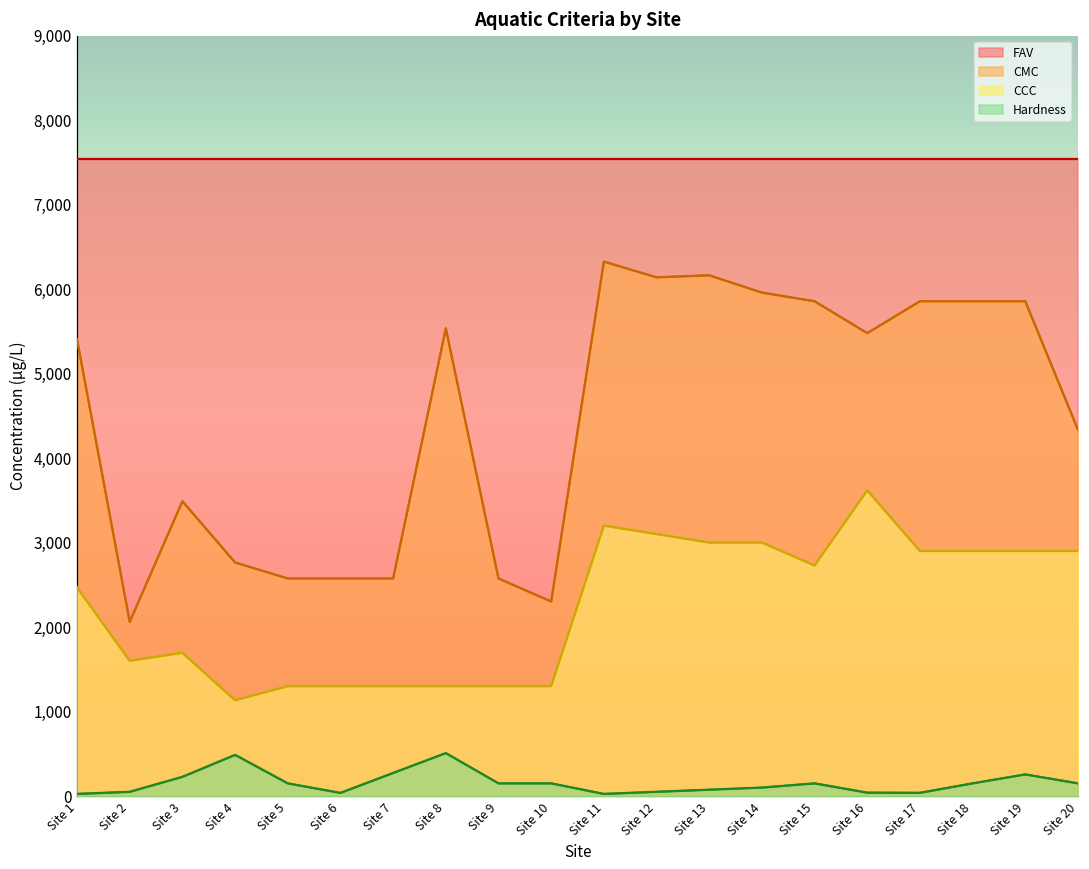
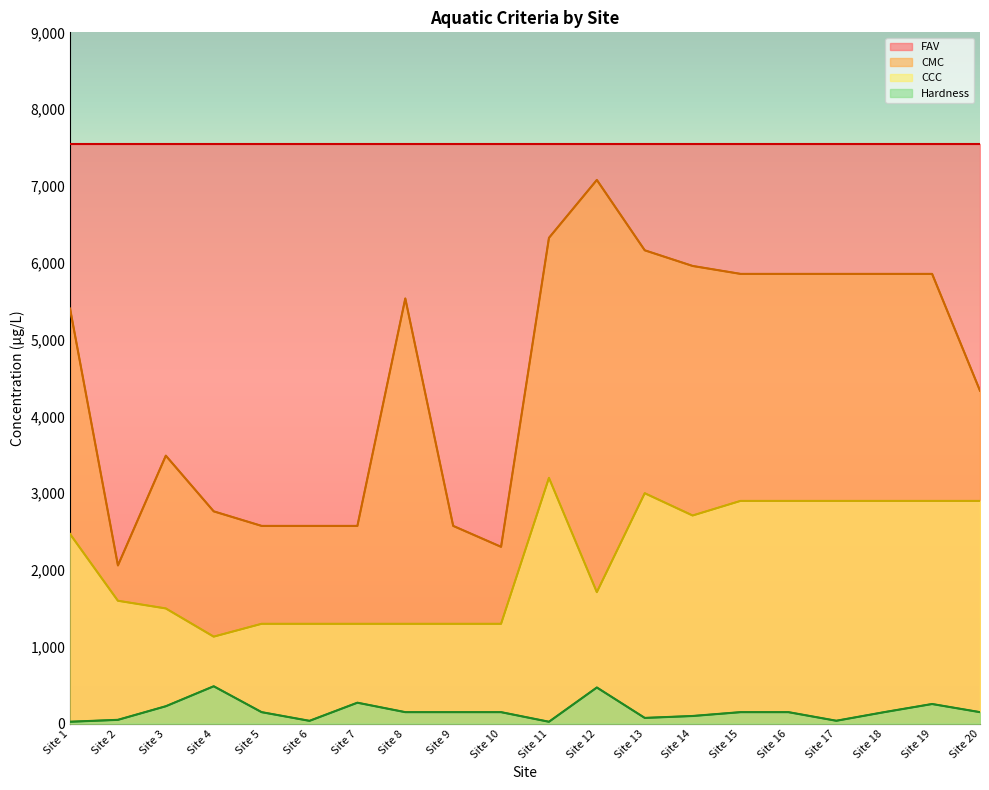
  {
    "FAV": {
      "Site 1": "7,500",
      "Site 2": "7,500",
      "Site 3": "7,500",
      "Site 4": "7,500",
      "Site 5": "7,500",
      "Site 6": "7,500",
      "Site 7": "7,500",
      "Site 8": "7,500",
      "Site 9": "7,500",
      "Site 10": "7,500",
      "Site 11": "7,500",
      "Site 12": "7,500",
      "Site 13": "7,500",
      "Site 14": "7,500",
      "Site 15": "7,500",
      "Site 16": "7,500",
      "Site 17": "7,500",
      "Site 18": "7,500",
      "Site 19": "7,500",
      "Site 20": "7,500"
    },
    "CMC": {
      "Site 1": "5,400",
      "Site 2": "2,100",
      "Site 3": "3,500",
      "Site 4": "2,800",
      "Site 5": "2,600",
      "Site 6": "2,600",
      "Site 7": "2,600",
      "Site 8": "5,500",
      "Site 9": "2,600",
      "Site 10": "2,300",
      "Site 11": "6,300",
-     "Site 12": "6,100",
+     "Site 12": "7,100",
      "Site 13": "6,200",
      "Site 14": "6,000",
      "Site 15": "5,900",
-     "Site 16": "5,500",
+     "Site 16": "5,900",
      "Site 17": "5,900",
      "Site 18": "5,900",
      "Site 19": "5,900",
      "Site 20": "4,300"
    },
    "CCC": {
      "Site 1": "2,500",
      "Site 2": "1,600",
-     "Site 3": "1,700",
+     "Site 3": "1,500",
      "Site 4": "1,100",
      "Site 5": "1,300",
      "Site 6": "1,300",
      "Site 7": "1,300",
      "Site 8": "1,300",
      "Site 9": "1,300",
      "Site 10": "1,300",
      "Site 11": "3,200",
-     "Site 12": "3,100",
+     "Site 12": "1,700",
      "Site 13": "3,000",
-     "Site 14": "3,000",
-     "Site 15": "2,700",
-     "Site 16": "3,600",
+     "Site 14": "2,700",
+     "Site 15": "2,900",
+     "Site 16": "2,900",
      "Site 17": "2,900",
      "Site 18": "2,900",
      "Site 19": "2,900",
      "Site 20": "2,900"
    },
    "Hardness": {
      "Site 1": "0",
      "Site 2": "100",
      "Site 3": "200",
      "Site 4": "500",
      "Site 5": "200",
      "Site 6": "0",
      "Site 7": "300",
-     "Site 8": "500",
+     "Site 8": "200",
      "Site 9": "200",
      "Site 10": "200",
      "Site 11": "0",
-     "Site 12": "100",
+     "Site 12": "500",
      "Site 13": "100",
      "Site 14": "100",
      "Site 15": "200",
-     "Site 16": "0",
+     "Site 16": "200",
      "Site 17": "0",
      "Site 18": "200",
      "Site 19": "300",
      "Site 20": "200"
    }
  }
